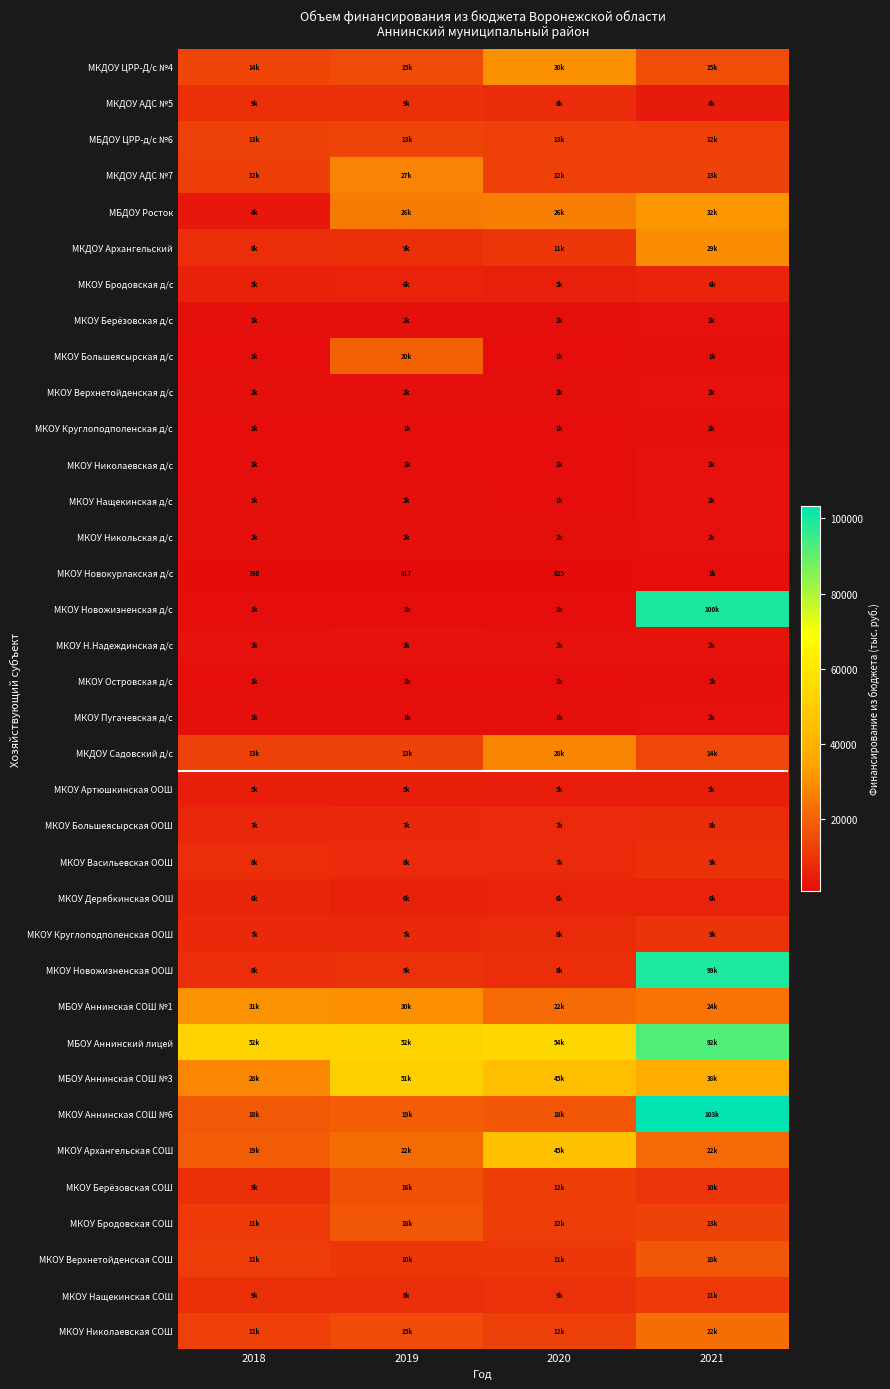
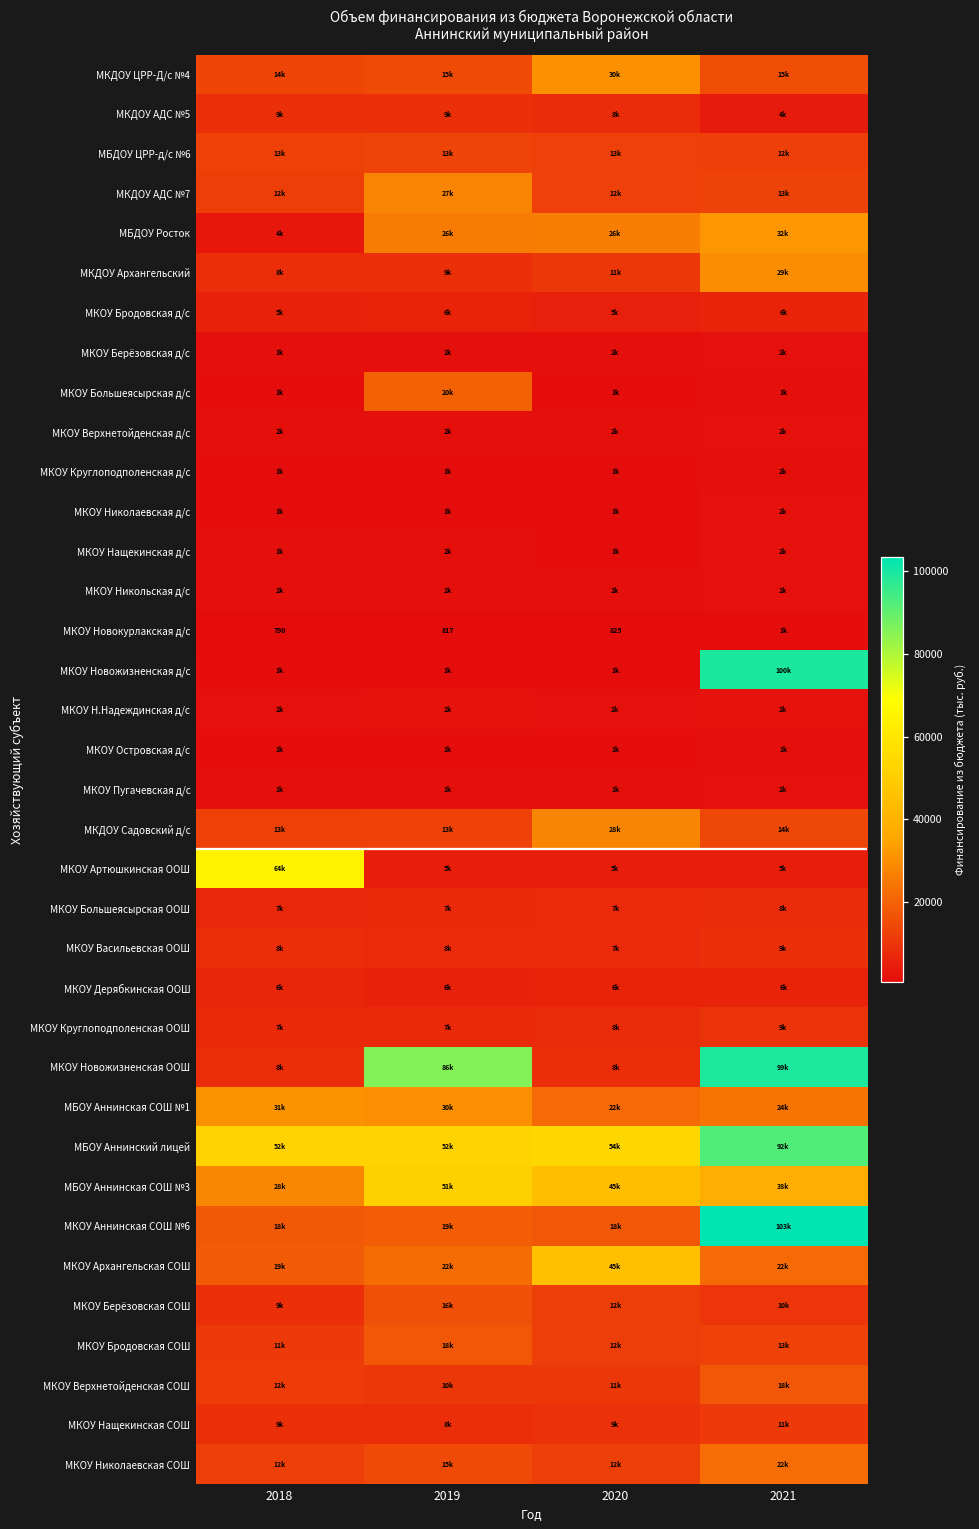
  {
    "МКДОУ ЦРР-Д/с №4": {
      "2018": "14k",
      "2019": "15k",
      "2020": "30k",
      "2021": "15k"
    },
    "МКДОУ АДС №5": {
      "2018": "9k",
      "2019": "9k",
      "2020": "8k",
      "2021": "4k"
    },
    "МБДОУ ЦРР-д/с №6": {
      "2018": "13k",
      "2019": "13k",
      "2020": "13k",
      "2021": "12k"
    },
    "МКДОУ АДС №7": {
      "2018": "12k",
      "2019": "27k",
      "2020": "12k",
      "2021": "13k"
    },
    "МБДОУ Росток": {
      "2018": "4k",
      "2019": "26k",
      "2020": "26k",
      "2021": "32k"
    },
    "МКДОУ Архангельский": {
      "2018": "8k",
      "2019": "9k",
      "2020": "11k",
      "2021": "29k"
    },
    "МКОУ Бродовская д/с": {
      "2018": "5k",
      "2019": "6k",
      "2020": "5k",
      "2021": "6k"
    },
    "МКОУ Берёзовская д/с": {
      "2018": "1k",
      "2019": "2k",
      "2020": "2k",
      "2021": "2k"
    },
    "МКОУ Большеясырская д/с": {
      "2018": "1k",
      "2019": "20k",
      "2020": "1k",
      "2021": "1k"
    },
    "МКОУ Верхнетойденская д/с": {
      "2018": "2k",
      "2019": "2k",
      "2020": "2k",
      "2021": "2k"
    },
    "МКОУ Круглоподполенская д/с": {
      "2018": "1k",
      "2019": "1k",
      "2020": "1k",
      "2021": "2k"
    },
    "МКОУ Николаевская д/с": {
      "2018": "1k",
      "2019": "1k",
      "2020": "1k",
      "2021": "2k"
    },
    "МКОУ Нащекинская д/с": {
      "2018": "1k",
      "2019": "2k",
      "2020": "1k",
      "2021": "2k"
    },
    "МКОУ Никольская д/с": {
      "2018": "2k",
      "2019": "2k",
      "2020": "2k",
      "2021": "2k"
    },
    "МКОУ Новокурлакская д/с": {
      "2018": "790",
      "2019": "817",
      "2020": "825",
      "2021": "1k"
    },
    "МКОУ Новожизненская д/с": {
      "2018": "1k",
      "2019": "1k",
      "2020": "1k",
      "2021": "100k"
    },
    "МКОУ Н.Надеждинская д/с": {
      "2018": "2k",
      "2019": "2k",
      "2020": "2k",
      "2021": "2k"
    },
    "МКОУ Островская д/с": {
      "2018": "1k",
      "2019": "1k",
      "2020": "1k",
      "2021": "1k"
    },
    "МКОУ Пугачевская д/с": {
      "2018": "1k",
      "2019": "1k",
      "2020": "1k",
      "2021": "2k"
    },
    "МКДОУ Садовский д/с": {
      "2018": "13k",
      "2019": "13k",
      "2020": "28k",
      "2021": "14k"
    },
    "МКОУ Артюшкинская ООШ": {
-     "2018": "5k",
+     "2018": "64k",
      "2019": "5k",
      "2020": "5k",
      "2021": "5k"
    },
    "МКОУ Большеясырская ООШ": {
      "2018": "7k",
      "2019": "7k",
      "2020": "7k",
      "2021": "8k"
    },
    "МКОУ Васильевская ООШ": {
      "2018": "8k",
      "2019": "8k",
      "2020": "7k",
      "2021": "9k"
    },
    "МКОУ Дерябкинская ООШ": {
      "2018": "6k",
      "2019": "6k",
      "2020": "6k",
      "2021": "6k"
    },
    "МКОУ Круглоподполенская ООШ": {
      "2018": "7k",
      "2019": "7k",
      "2020": "8k",
      "2021": "9k"
    },
    "МКОУ Новожизненская ООШ": {
      "2018": "8k",
-     "2019": "9k",
+     "2019": "86k",
      "2020": "8k",
      "2021": "99k"
    },
    "МБОУ Аннинская СОШ №1": {
      "2018": "31k",
      "2019": "30k",
      "2020": "22k",
      "2021": "24k"
    },
    "МБОУ Аннинский лицей": {
      "2018": "52k",
      "2019": "52k",
      "2020": "54k",
      "2021": "92k"
    },
    "МБОУ Аннинская СОШ №3": {
      "2018": "28k",
      "2019": "51k",
      "2020": "45k",
      "2021": "38k"
    },
    "МКОУ Аннинская СОШ №6": {
      "2018": "18k",
      "2019": "19k",
      "2020": "18k",
      "2021": "103k"
    },
    "МКОУ Архангельская СОШ": {
      "2018": "19k",
      "2019": "22k",
      "2020": "45k",
      "2021": "22k"
    },
    "МКОУ Берёзовская СОШ": {
      "2018": "9k",
      "2019": "16k",
      "2020": "12k",
      "2021": "10k"
    },
    "МКОУ Бродовская СОШ": {
      "2018": "11k",
      "2019": "18k",
      "2020": "12k",
      "2021": "13k"
    },
    "МКОУ Верхнетойденская СОШ": {
      "2018": "12k",
      "2019": "10k",
      "2020": "11k",
      "2021": "18k"
    },
    "МКОУ Нащекинская СОШ": {
      "2018": "9k",
      "2019": "8k",
      "2020": "9k",
      "2021": "11k"
    },
    "МКОУ Николаевская СОШ": {
      "2018": "12k",
      "2019": "15k",
      "2020": "12k",
      "2021": "22k"
    }
  }
